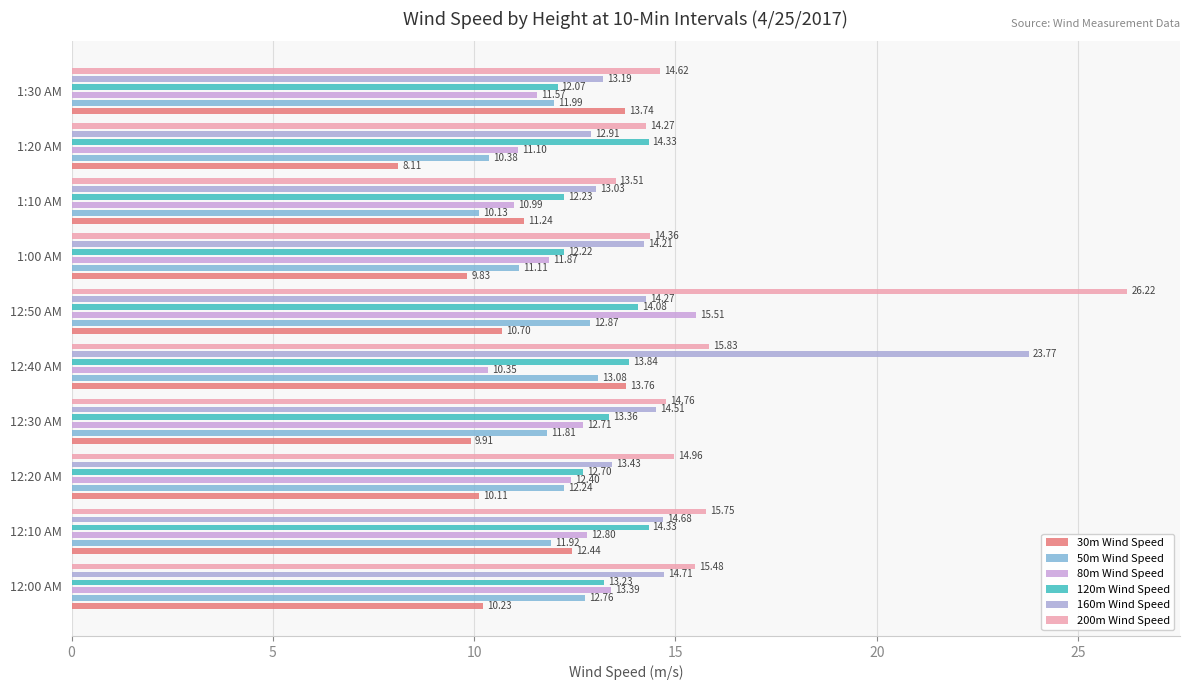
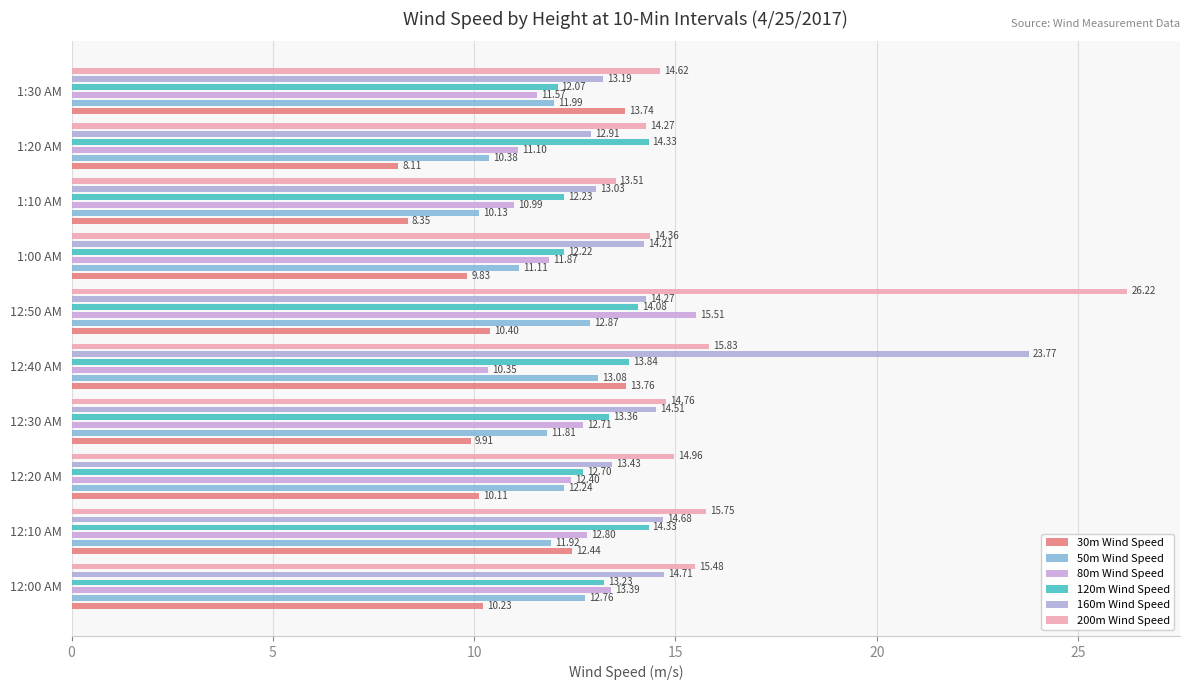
  {
    "30m Wind Speed": {
      "1:30 AM": 13.74,
      "1:20 AM": 8.11,
-     "1:10 AM": 11.24,
+     "1:10 AM": 8.35,
      "1:00 AM": 9.83,
-     "12:50 AM": 10.70,
+     "12:50 AM": 10.40,
      "12:40 AM": 13.76,
      "12:30 AM": 9.91,
      "12:20 AM": 10.11,
      "12:10 AM": 12.44,
      "12:00 AM": 10.23
    },
    "120m Wind Speed": {
      "1:30 AM": 12.07,
      "1:20 AM": 14.33,
      "1:10 AM": 12.23,
      "1:00 AM": 12.22,
      "12:50 AM": 14.08,
      "12:40 AM": 13.84,
      "12:30 AM": 13.36,
      "12:20 AM": 12.70,
      "12:10 AM": 14.33
    }
  }
